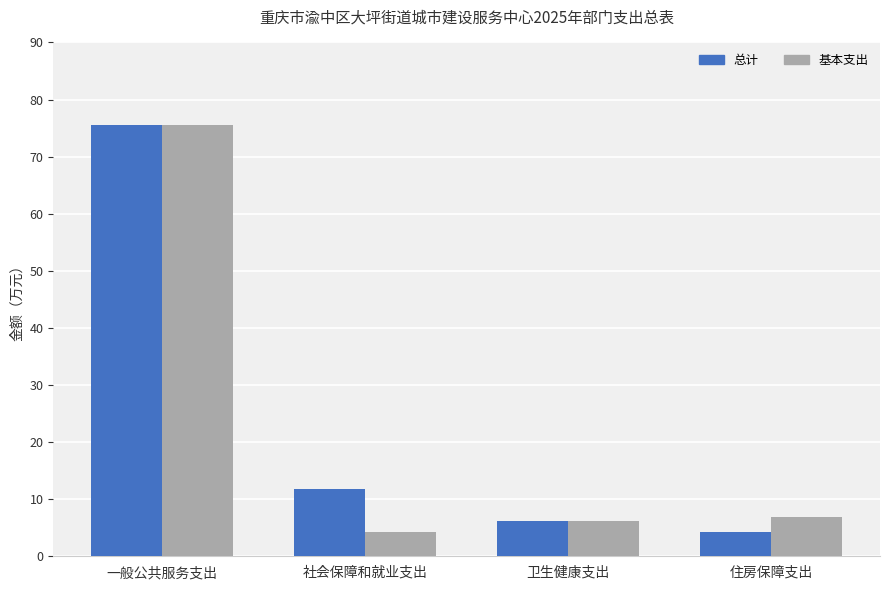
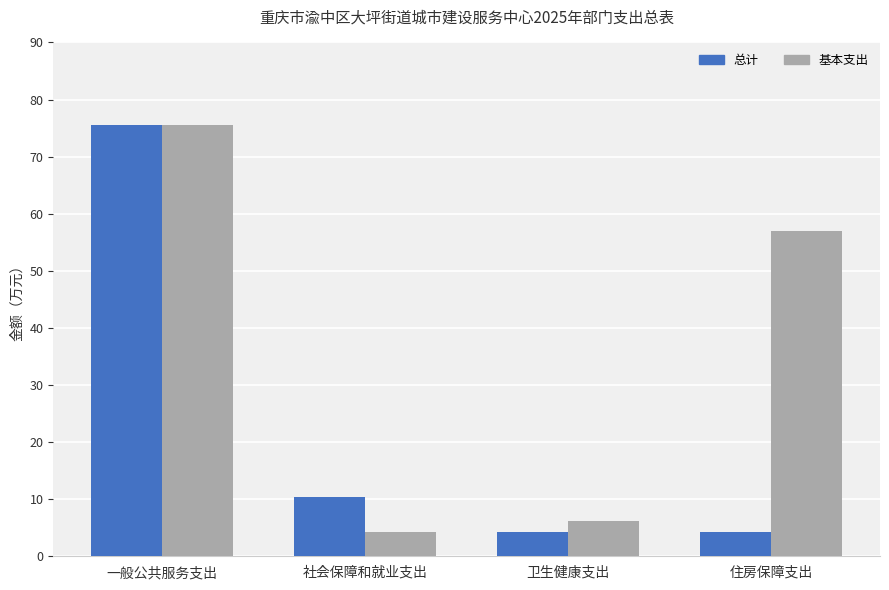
  {
    "总计": {
      "一般公共服务支出": 76,
-     "社会保障和就业支出": 12,
-     "卫生健康支出": 6,
+     "社会保障和就业支出": 10,
+     "卫生健康支出": 4,
      "住房保障支出": 4
    },
    "基本支出": {
      "一般公共服务支出": 76,
      "社会保障和就业支出": 4,
      "卫生健康支出": 6,
-     "住房保障支出": 7
+     "住房保障支出": 57
    }
  }
